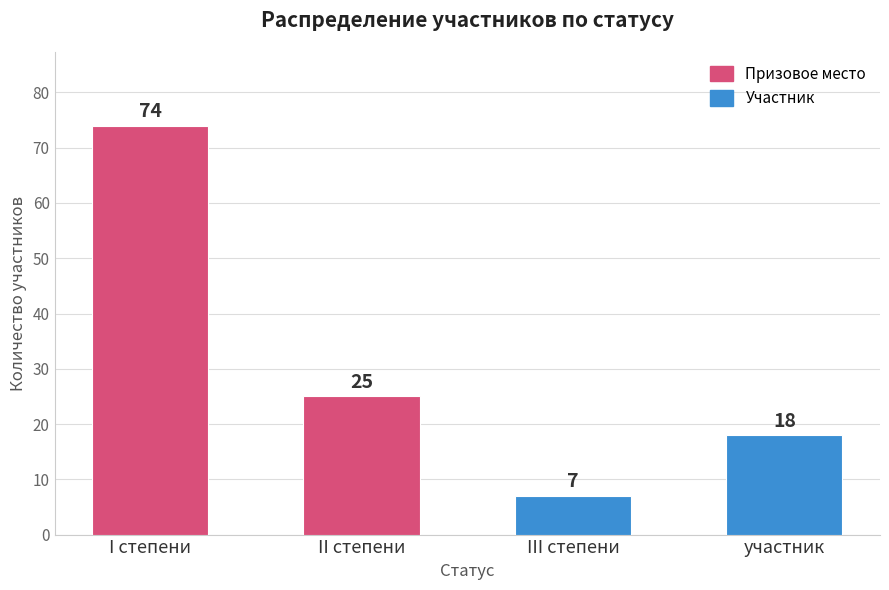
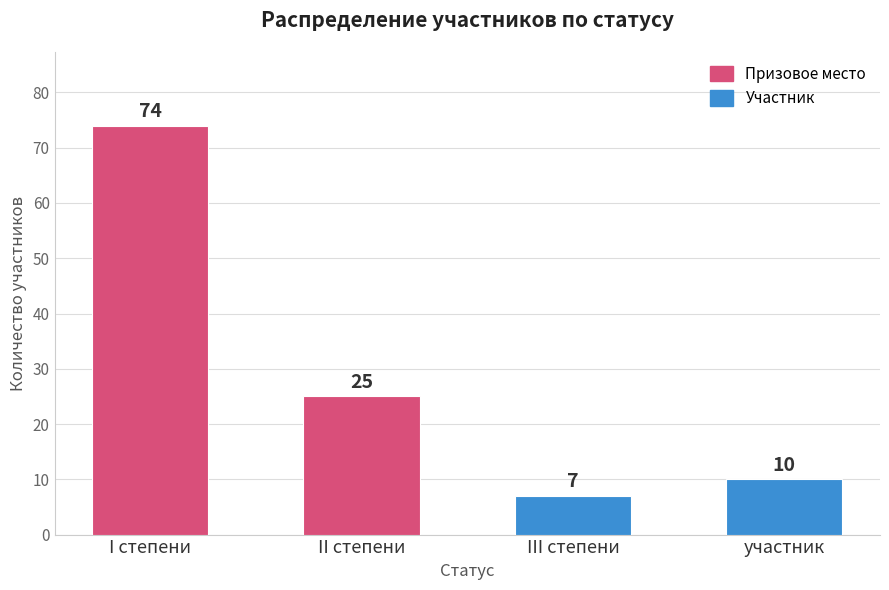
  {
    "I степени": 74,
    "II степени": 25,
    "III степени": 7,
-   "участник": 18
+   "участник": 10
  }
